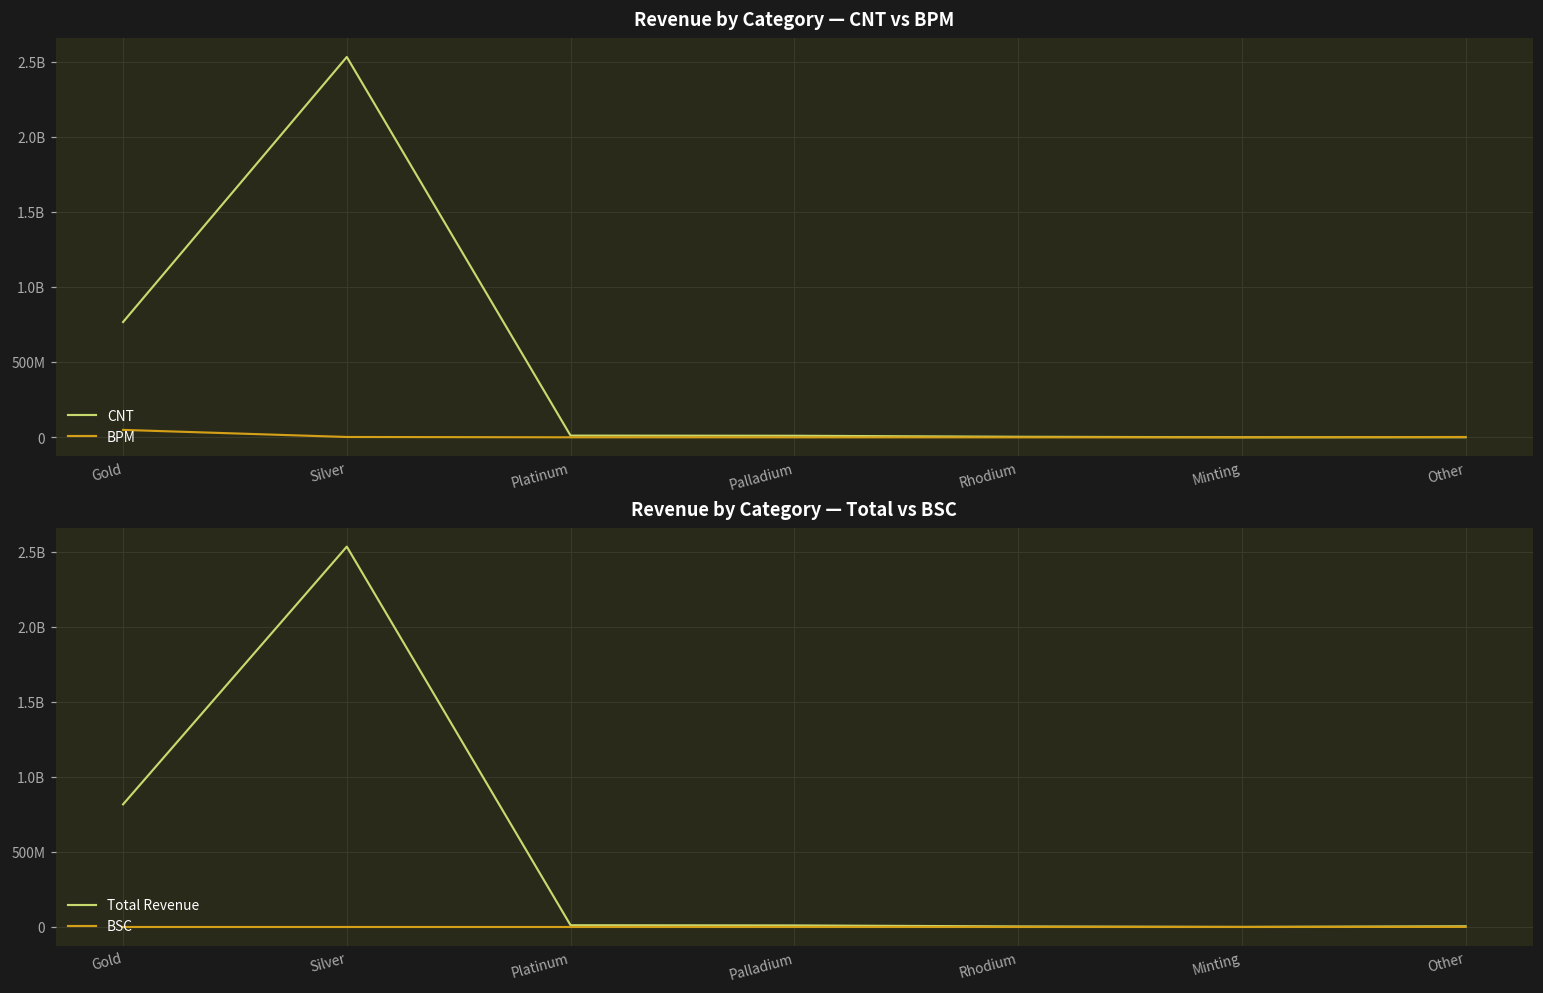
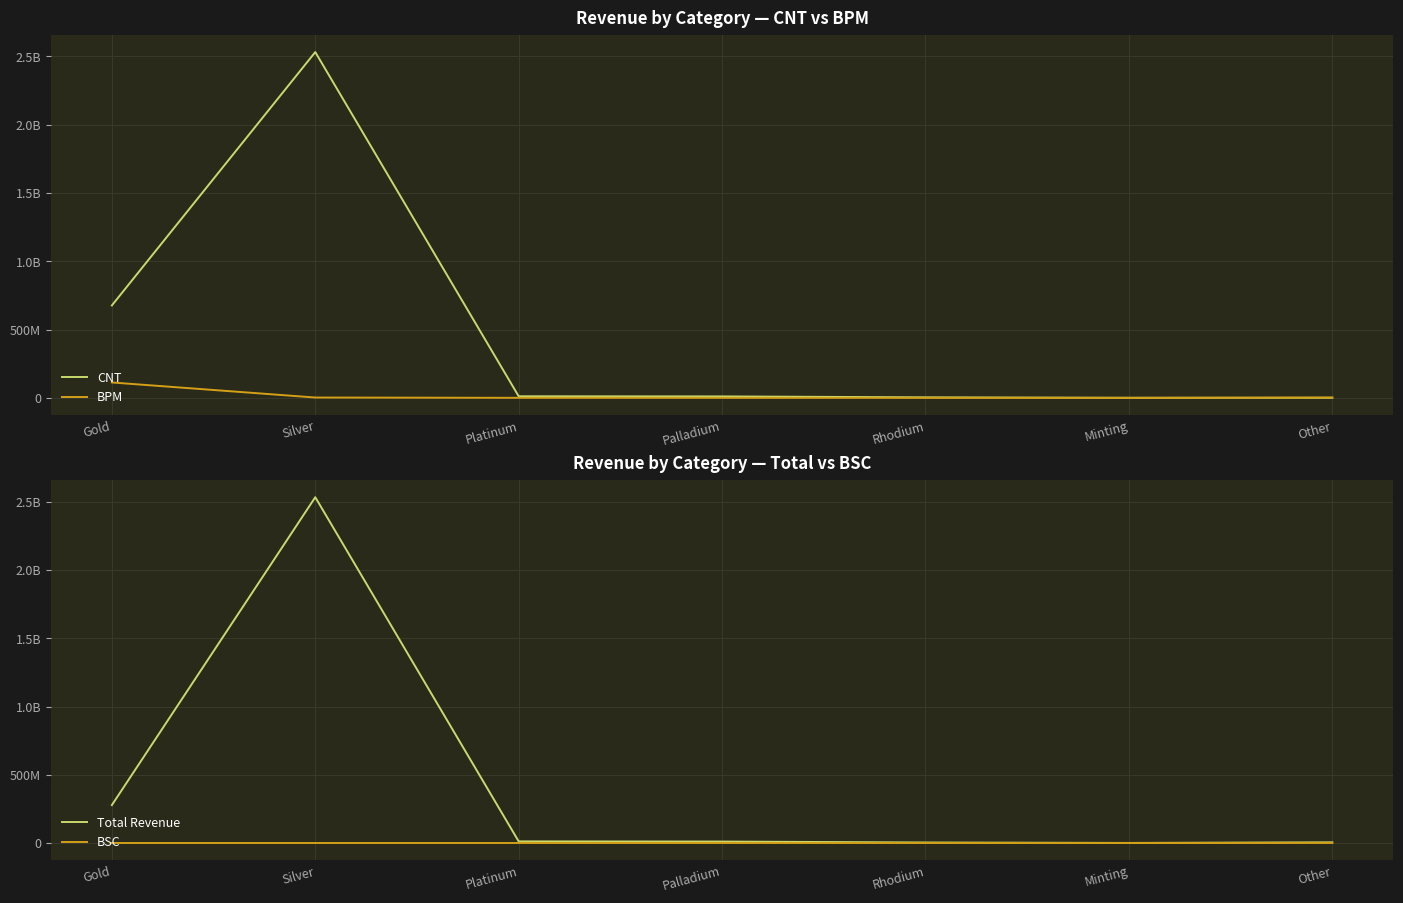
  {
    "Revenue by Category — CNT vs BPM": {
      "CNT": {
-       "Gold": 770000000,
+       "Gold": 680000000,
        "Silver": 2530000000
      },
      "BPM": {
-       "Gold": 50000000,
+       "Gold": 110000000,
        "Silver": 0
      }
    },
    "Revenue by Category — Total vs BSC": {
      "Total Revenue": {
-       "Gold": 820000000,
+       "Gold": 280000000,
        "Silver": 2530000000
      },
      "BSC": {
        "Gold": 0,
        "Silver": 0
      }
    }
  }
